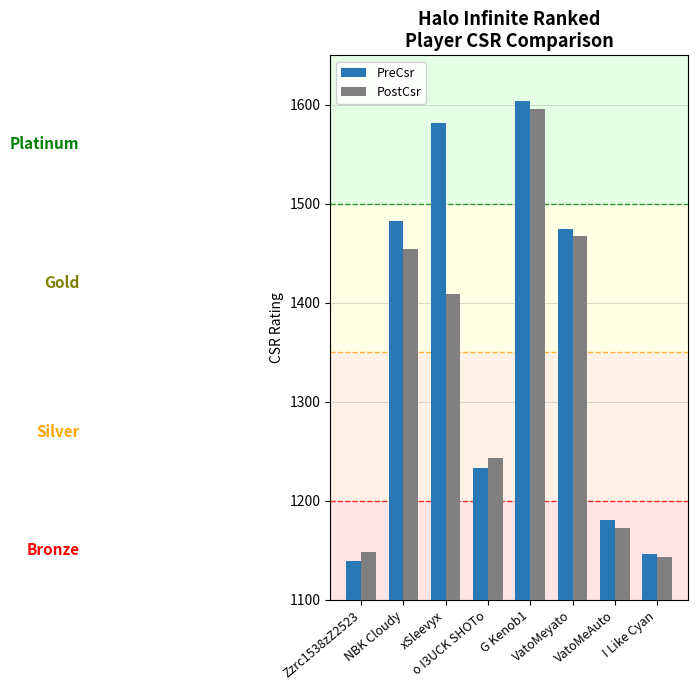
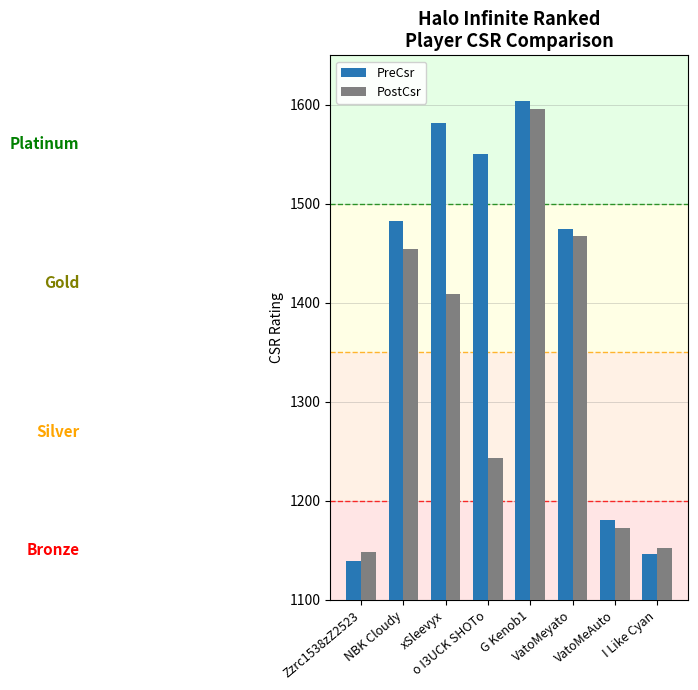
  {
    "PreCsr": {
      "Zzrc1538zZ2523": 1140,
      "NBK Cloudy": 1480,
      "xSleevyx": 1580,
-     "o I3UCK SHOTo": 1230,
+     "o I3UCK SHOTo": 1550,
      "G Kenob1": 1600,
      "VatoMeyato": 1480,
      "VatoMeAuto": 1180,
      "I Like Cyan": 1150
    },
    "PostCsr": {
      "Zzrc1538zZ2523": 1150,
      "NBK Cloudy": 1450,
      "xSleevyx": 1410,
      "o I3UCK SHOTo": 1240,
      "G Kenob1": 1600,
      "VatoMeyato": 1470,
      "VatoMeAuto": 1170,
-     "I Like Cyan": 1140
+     "I Like Cyan": 1150
    }
  }
